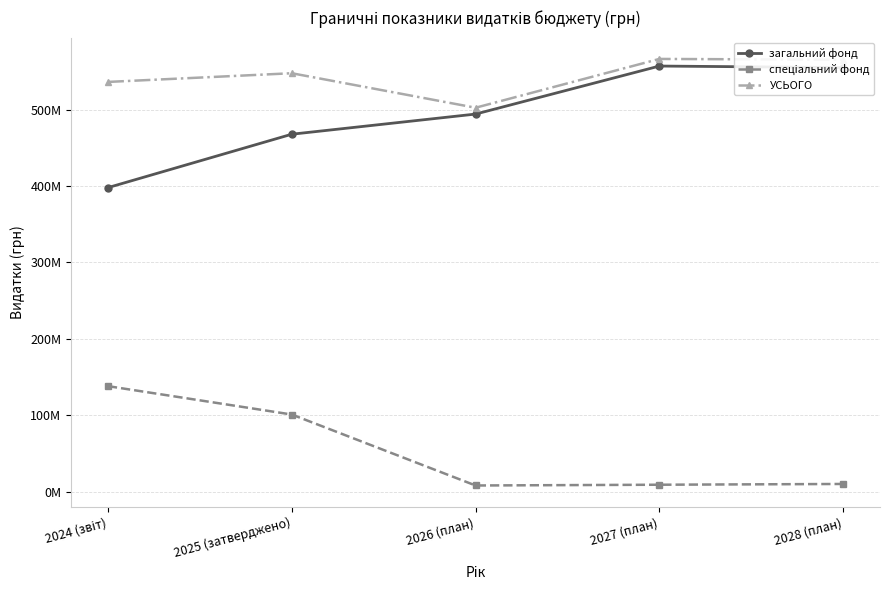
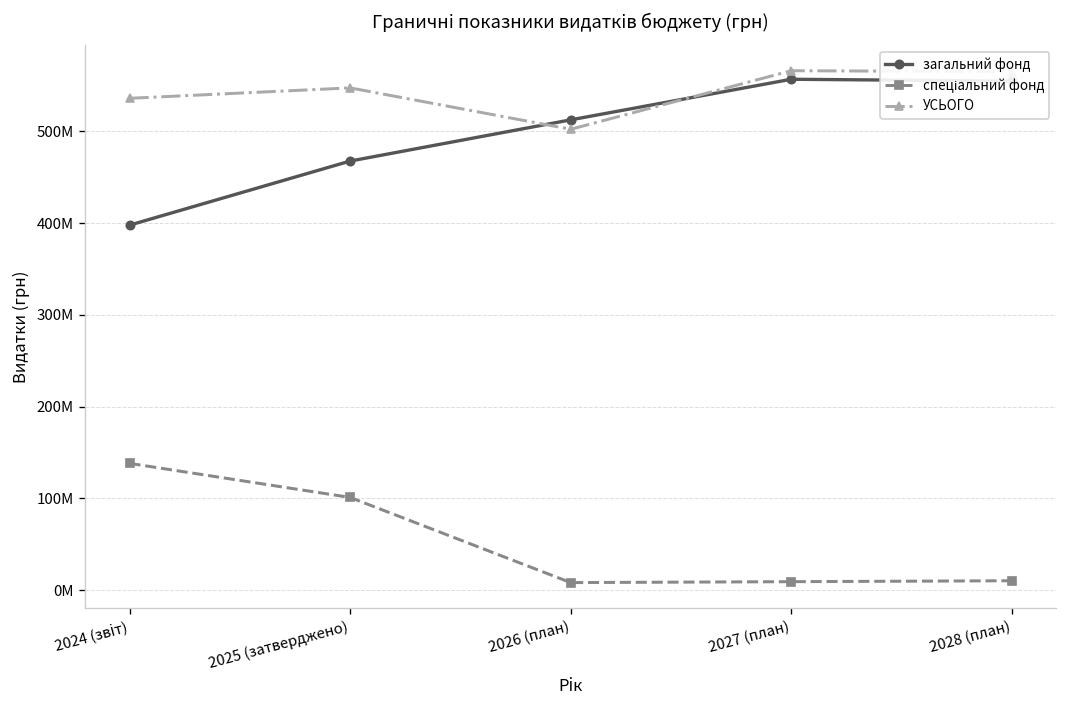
  {
    "загальний фонд": {
      "2024 (звіт)": 400000000,
      "2025 (затверджено)": 470000000,
-     "2026 (план)": 490000000,
+     "2026 (план)": 510000000,
      "2027 (план)": 560000000
    }
  }
